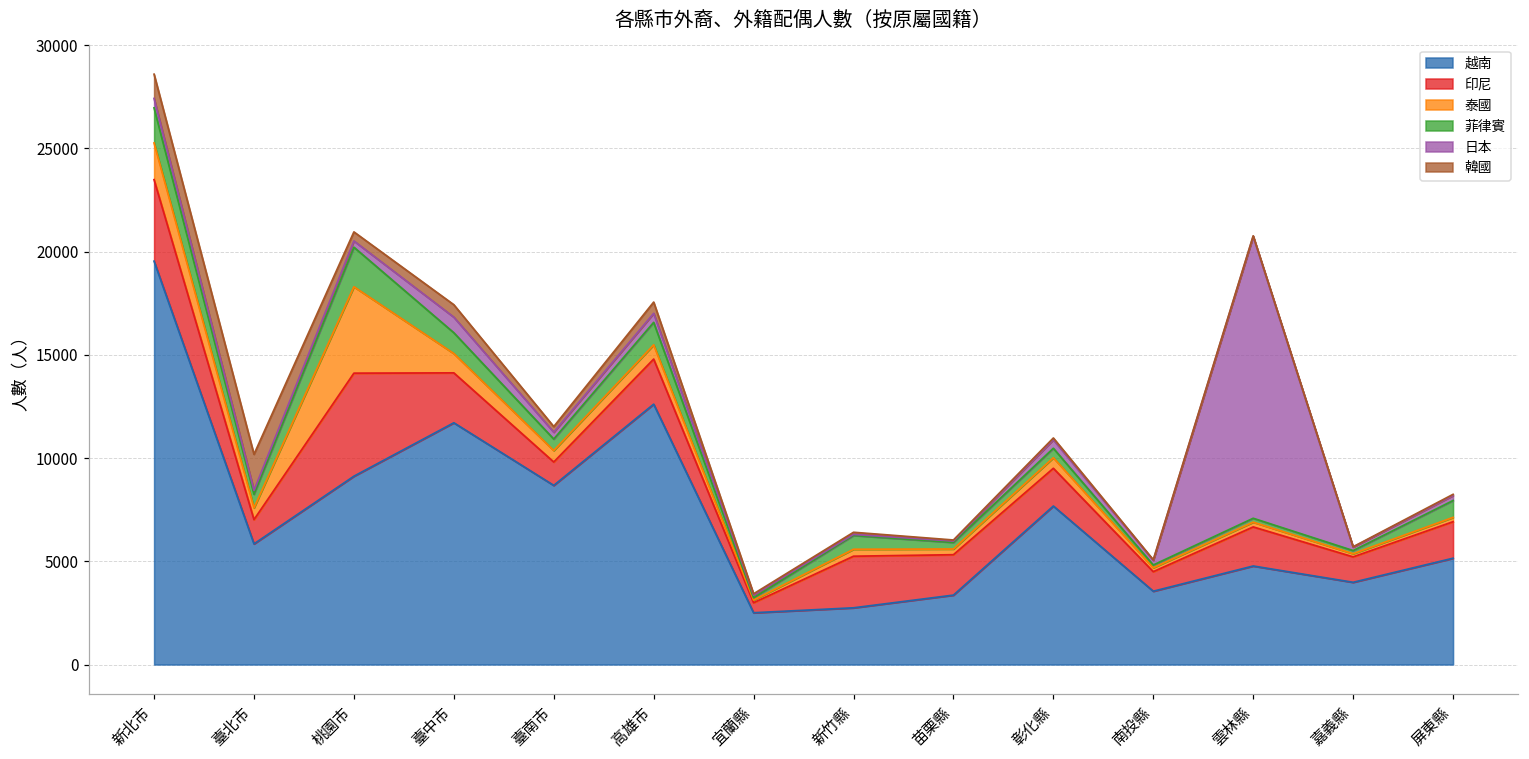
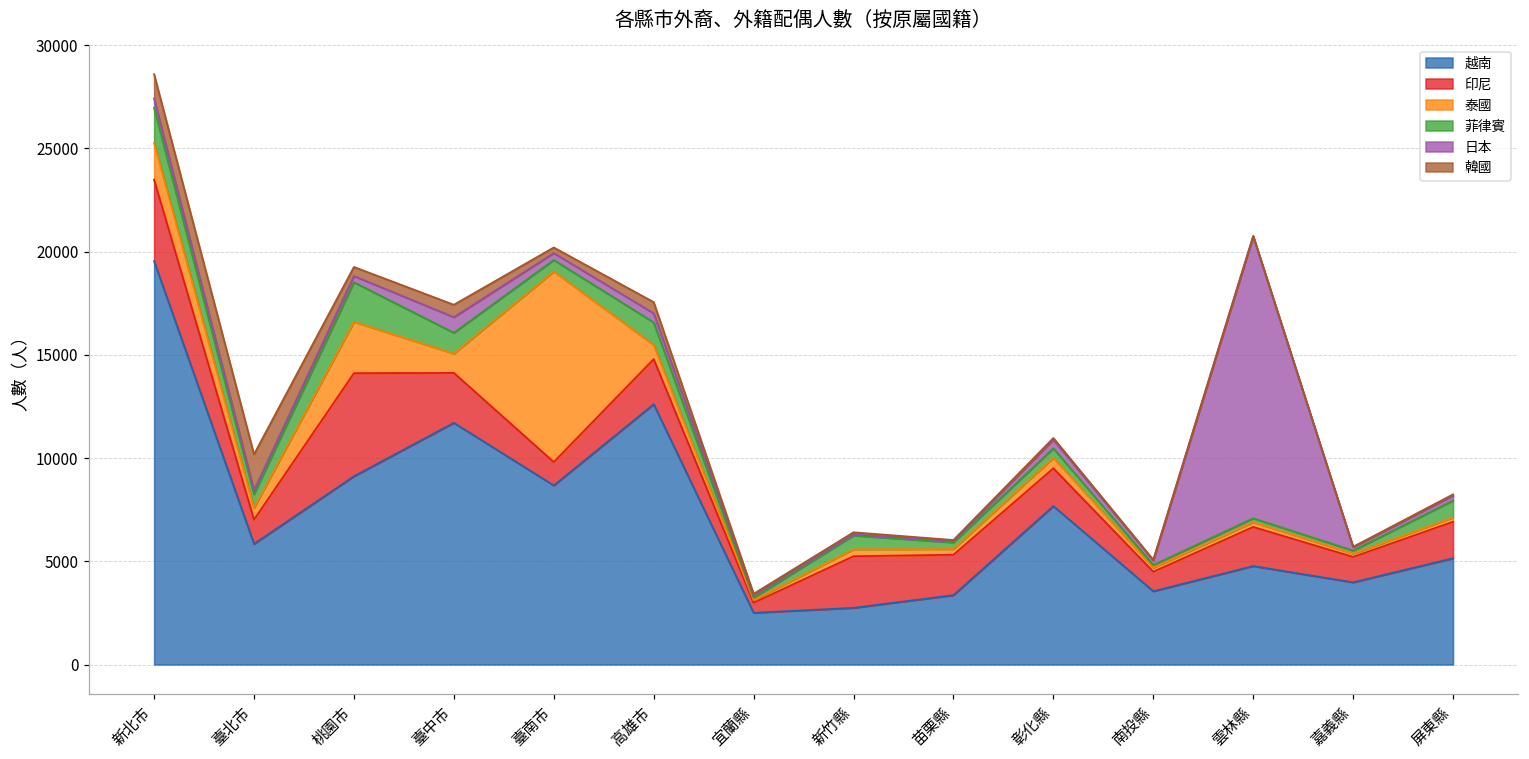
  {
    "越南": {
      "新北市": 19500,
      "臺北市": 5800,
      "桃園市": 9100,
      "臺中市": 11700,
      "臺南市": 8700,
      "高雄市": 12600,
      "宜蘭縣": 2500,
      "新竹縣": 2700,
      "苗栗縣": 3400,
      "彰化縣": 7700,
      "南投縣": 3500,
      "雲林縣": 4800,
      "嘉義縣": 4000,
      "屏東縣": 5100
    },
    "印尼": {
      "新北市": 3900,
      "臺北市": 1200,
      "桃園市": 5000,
      "臺中市": 2400,
      "臺南市": 1100,
      "高雄市": 2200,
      "新竹縣": 2500,
      "苗栗縣": 2000,
      "彰化縣": 1800,
      "南投縣": 900,
      "雲林縣": 1900,
      "嘉義縣": 1200,
      "屏東縣": 1800
    },
    "泰國": {
      "新北市": 1800,
      "臺北市": 600,
-     "桃園市": 4200,
+     "桃園市": 2500,
      "臺中市": 900,
-     "臺南市": 600,
+     "臺南市": 9200,
      "高雄市": 700,
      "新竹縣": 300,
      "苗栗縣": 300,
      "彰化縣": 500,
      "雲林縣": 200,
      "嘉義縣": 200,
      "屏東縣": 200
    },
    "菲律賓": {
      "新北市": 1700,
      "臺北市": 700,
      "桃園市": 1900,
      "臺中市": 1000,
      "臺南市": 600,
      "高雄市": 1100,
      "彰化縣": 500,
      "雲林縣": 200,
      "嘉義縣": 200,
      "屏東縣": 800
    },
    "日本": {
      "新北市": 500,
      "臺北市": 200,
      "桃園市": 300,
      "臺中市": 800,
      "臺南市": 300,
      "高雄市": 400
    },
    "韓國": {
      "新北市": 1200,
      "臺北市": 1700,
      "桃園市": 400,
      "臺中市": 600,
      "臺南市": 300,
      "高雄市": 500
    }
  }
